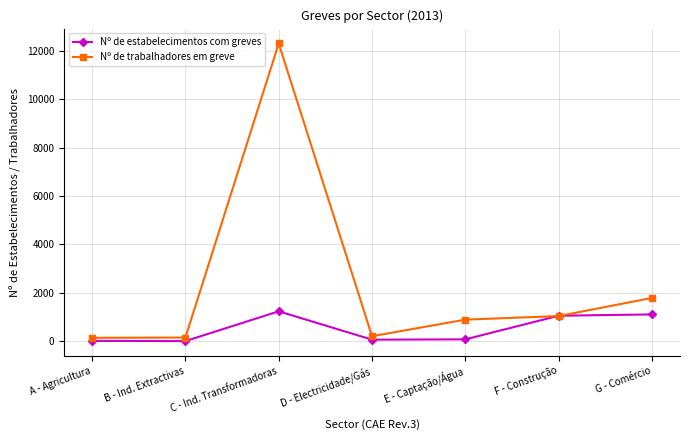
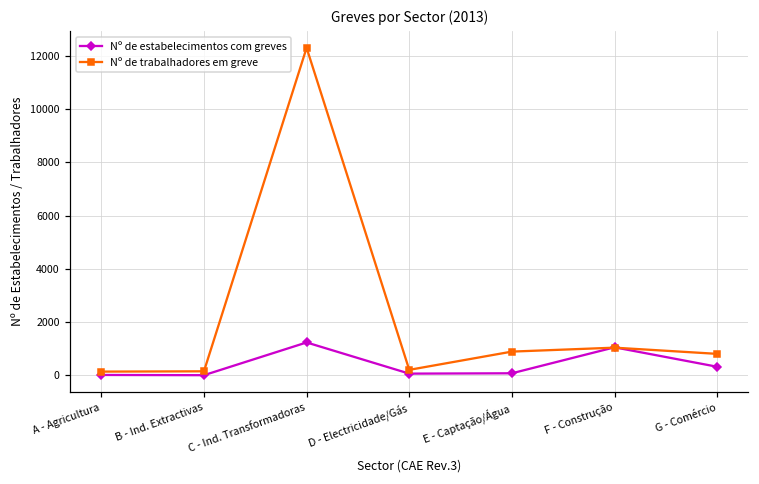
  {
    "Nº de estabelecimentos com greves": {
      "A - Agricultura": 0,
      "B - Ind. Extractivas": 0,
      "C - Ind. Transformadoras": 1200,
      "D - Electricidade/Gás": 100,
      "E - Captação/Água": 100,
-     "G - Comércio": 1100
+     "G - Comércio": 300
    },
    "Nº de trabalhadores em greve": {
      "A - Agricultura": 100,
      "B - Ind. Extractivas": 200,
      "C - Ind. Transformadoras": 12300,
      "D - Electricidade/Gás": 200,
      "E - Captação/Água": 900,
-     "G - Comércio": 1800
+     "G - Comércio": 800
    }
  }
